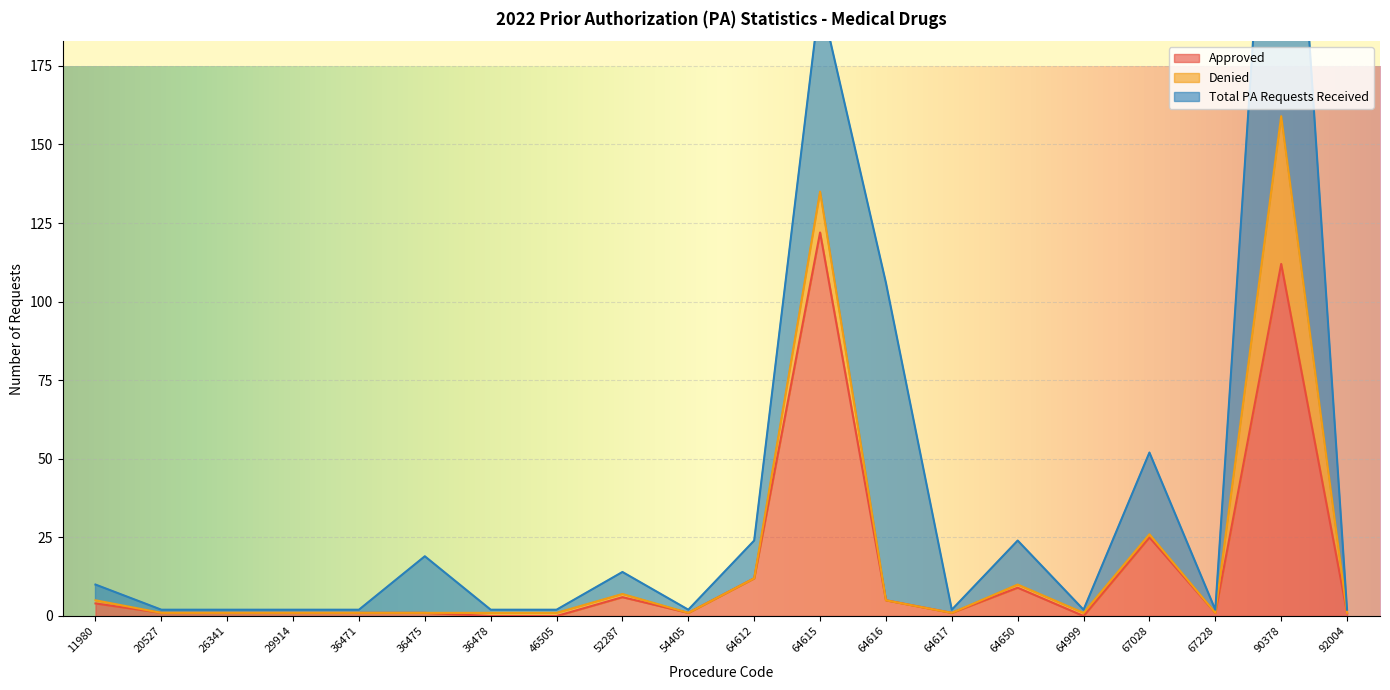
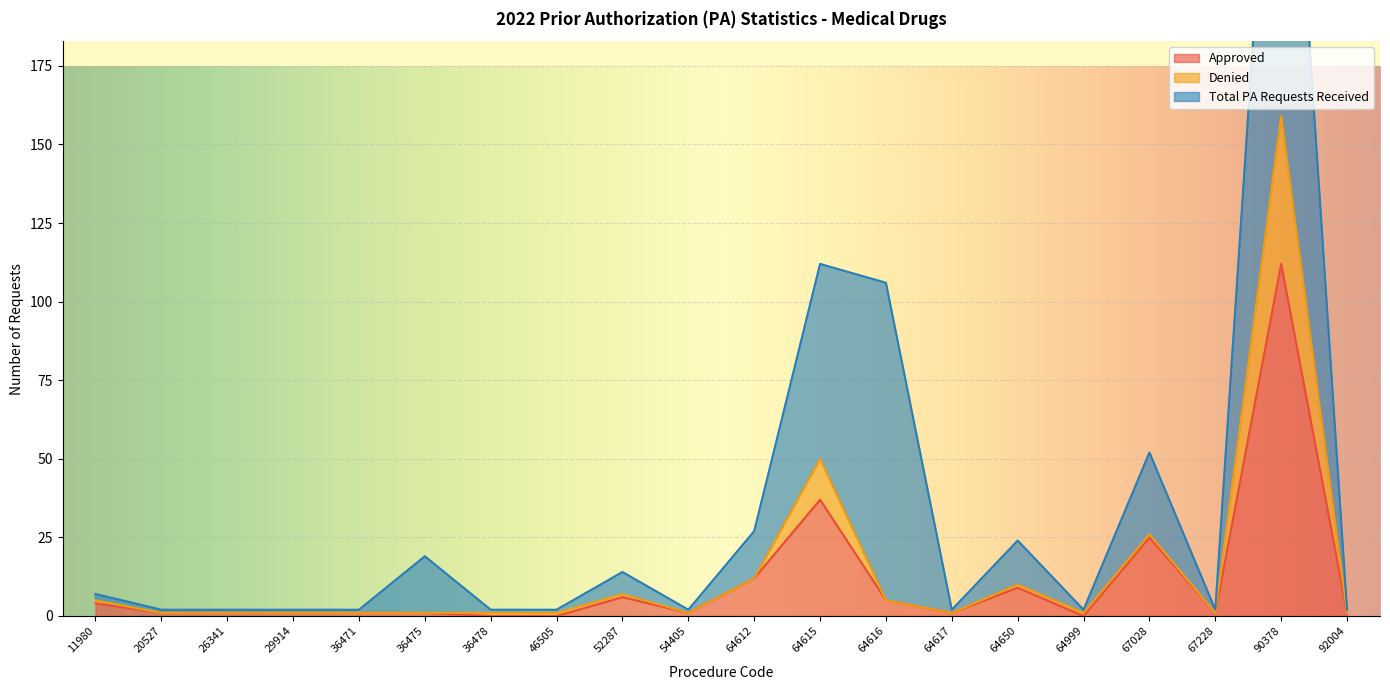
  {
    "Approved": {
      "11980": 4,
      "36478": 0,
      "46505": 0,
      "52287": 6,
-     "64615": 122,
+     "64615": 37,
      "64650": 9,
      "64999": 0,
      "67028": 25,
      "90378": 112
    },
    "Denied": {
      "11980": 1,
      "36478": 1,
      "46505": 1,
      "52287": 1,
      "64615": 13,
      "64650": 1,
      "64999": 1,
      "67028": 1,
      "90378": 47
    },
    "Total PA Requests Received": {
-     "11980": 5,
+     "11980": 2,
      "20527": 1,
      "26341": 1,
      "29914": 1,
      "36471": 1,
      "36475": 18,
      "36478": 1,
      "46505": 1,
      "52287": 7,
      "54405": 1,
-     "64612": 12,
+     "64612": 15,
      "64616": 101,
      "64617": 1,
      "64650": 14,
      "64999": 1,
      "67028": 26,
      "67228": 1,
      "92004": 1
    }
  }
